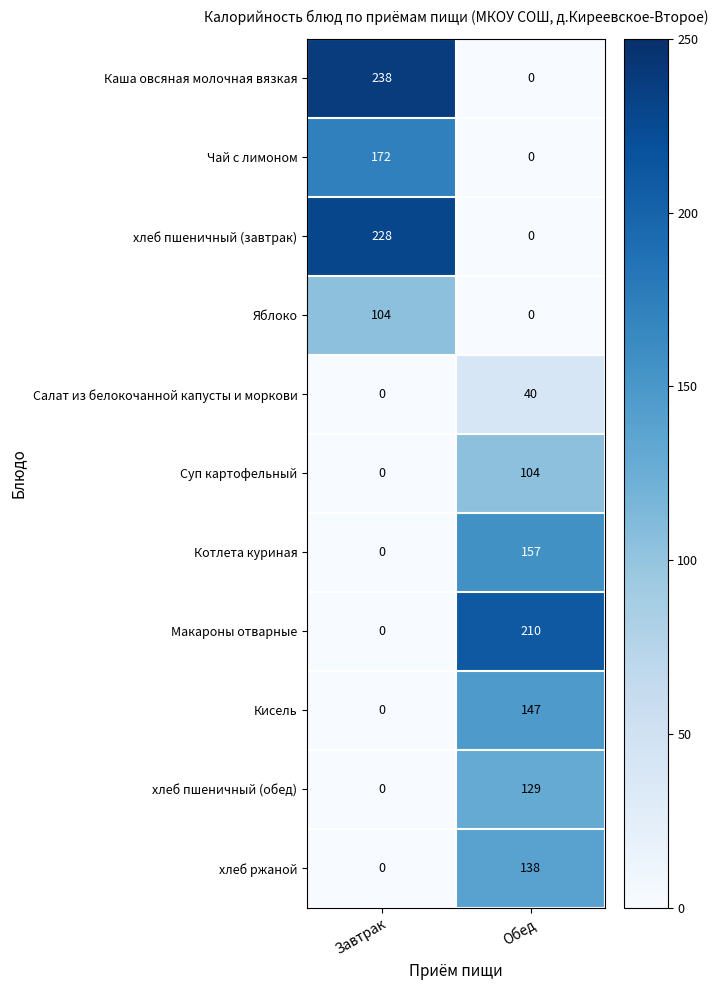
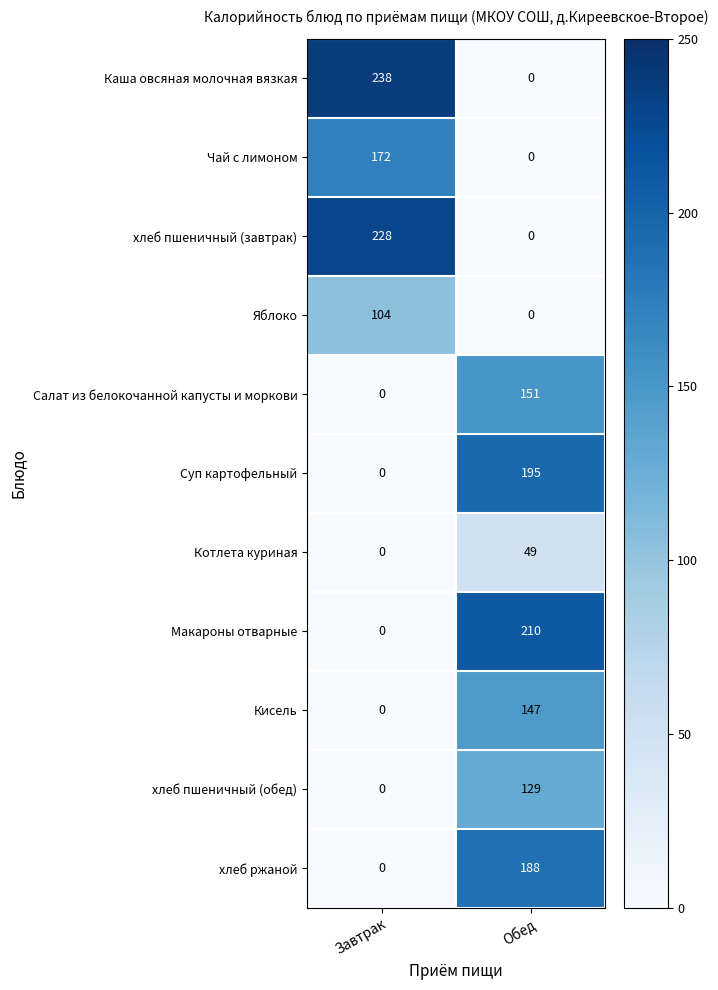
  {
    "Каша овсяная молочная вязкая": {
      "Завтрак": 238,
      "Обед": 0
    },
    "Чай с лимоном": {
      "Завтрак": 172,
      "Обед": 0
    },
    "хлеб пшеничный (завтрак)": {
      "Завтрак": 228,
      "Обед": 0
    },
    "Яблоко": {
      "Завтрак": 104,
      "Обед": 0
    },
    "Салат из белокочанной капусты и моркови": {
      "Завтрак": 0,
-     "Обед": 40
+     "Обед": 151
    },
    "Суп картофельный": {
      "Завтрак": 0,
-     "Обед": 104
+     "Обед": 195
    },
    "Котлета куриная": {
      "Завтрак": 0,
-     "Обед": 157
+     "Обед": 49
    },
    "Макароны отварные": {
      "Завтрак": 0,
      "Обед": 210
    },
    "Кисель": {
      "Завтрак": 0,
      "Обед": 147
    },
    "хлеб пшеничный (обед)": {
      "Завтрак": 0,
      "Обед": 129
    },
    "хлеб ржаной": {
      "Завтрак": 0,
-     "Обед": 138
+     "Обед": 188
    }
  }
